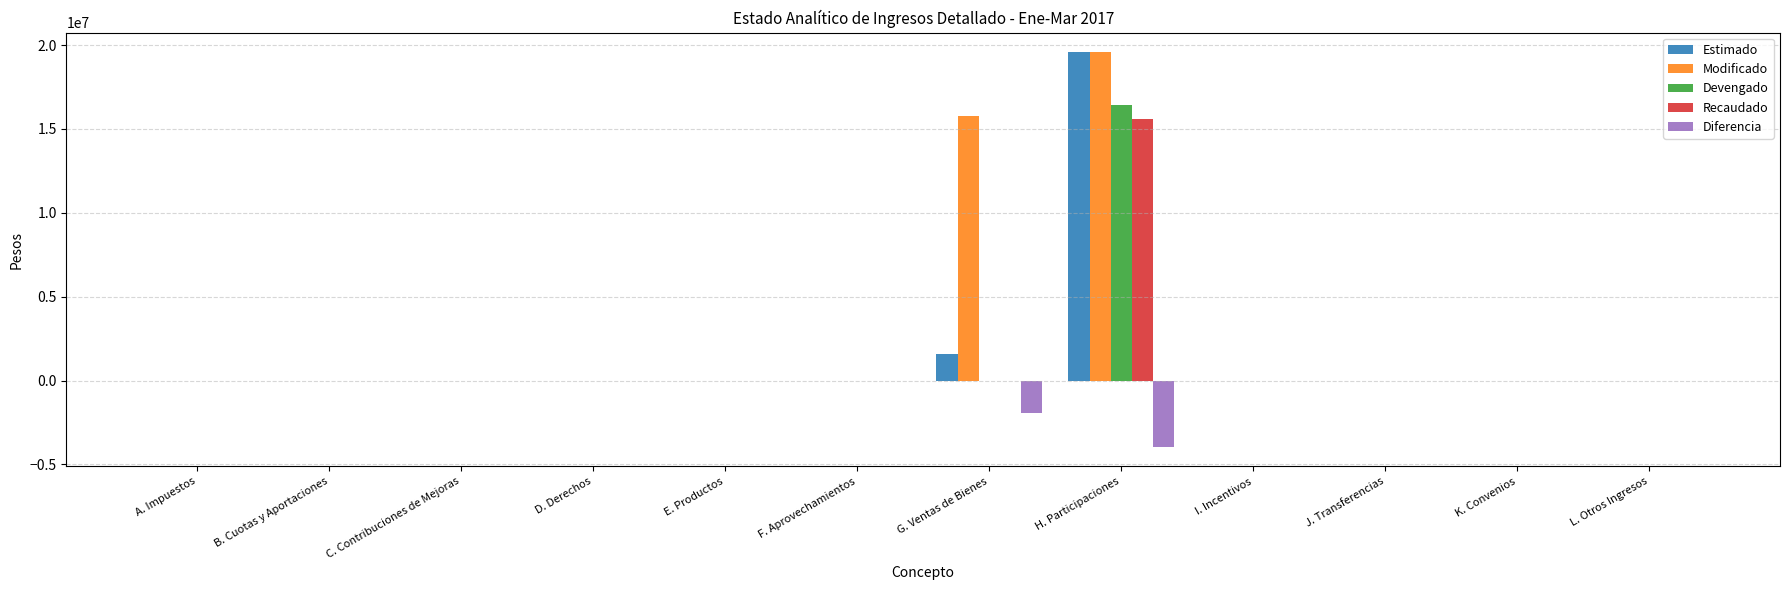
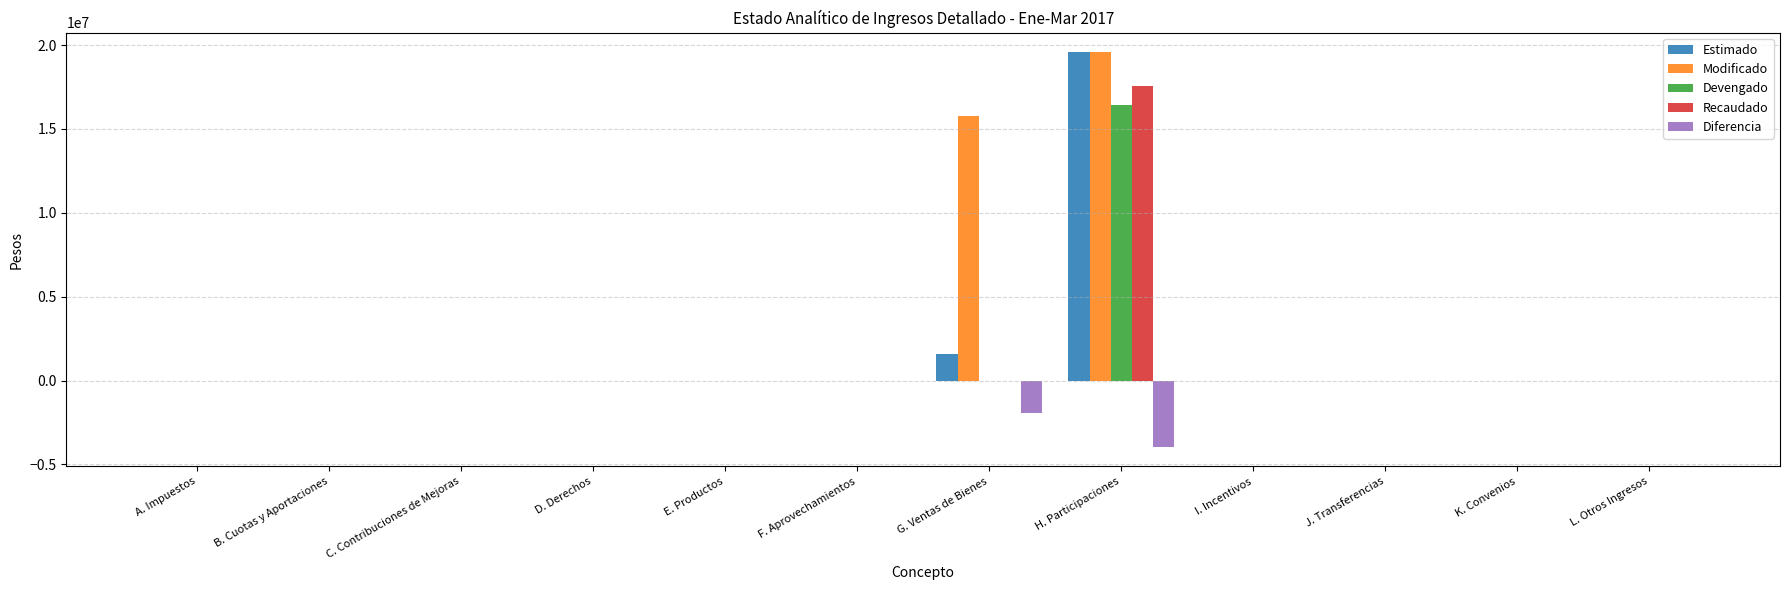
  {
    "Estimado": {
      "A. Impuestos": 0,
      "B. Cuotas y Aportaciones": 0,
      "C. Contribuciones de Mejoras": 0,
      "D. Derechos": 0,
      "E. Productos": 0,
      "F. Aprovechamientos": 0,
      "G. Ventas de Bienes": 1600000,
      "H. Participaciones": 19600000,
      "I. Incentivos": 0,
      "J. Transferencias": 0,
      "K. Convenios": 0,
      "L. Otros Ingresos": 0
    },
    "Modificado": {
      "A. Impuestos": 0,
      "B. Cuotas y Aportaciones": 0,
      "C. Contribuciones de Mejoras": 0,
      "D. Derechos": 0,
      "G. Ventas de Bienes": 15800000,
      "H. Participaciones": 19600000,
      "I. Incentivos": 0,
      "J. Transferencias": 0,
      "K. Convenios": 0,
      "L. Otros Ingresos": 0
    },
    "Devengado": {
      "A. Impuestos": 0,
      "B. Cuotas y Aportaciones": 0,
      "C. Contribuciones de Mejoras": 0,
      "D. Derechos": 0,
      "G. Ventas de Bienes": 0,
      "H. Participaciones": 16400000,
      "I. Incentivos": 0,
      "J. Transferencias": 0,
      "K. Convenios": 0,
      "L. Otros Ingresos": 0
    },
    "Recaudado": {
      "A. Impuestos": 0,
      "B. Cuotas y Aportaciones": 0,
      "C. Contribuciones de Mejoras": 0,
      "D. Derechos": 0,
      "G. Ventas de Bienes": 0,
-     "H. Participaciones": 15600000,
+     "H. Participaciones": 17600000,
      "I. Incentivos": 0,
      "J. Transferencias": 0,
      "K. Convenios": 0,
      "L. Otros Ingresos": 0
    },
    "Diferencia": {
      "A. Impuestos": 0,
      "B. Cuotas y Aportaciones": 0,
      "C. Contribuciones de Mejoras": 0,
      "D. Derechos": 0,
      "G. Ventas de Bienes": -1900000,
      "H. Participaciones": -3900000,
      "I. Incentivos": 0,
      "J. Transferencias": 0,
      "K. Convenios": 0,
      "L. Otros Ingresos": 0
    }
  }
